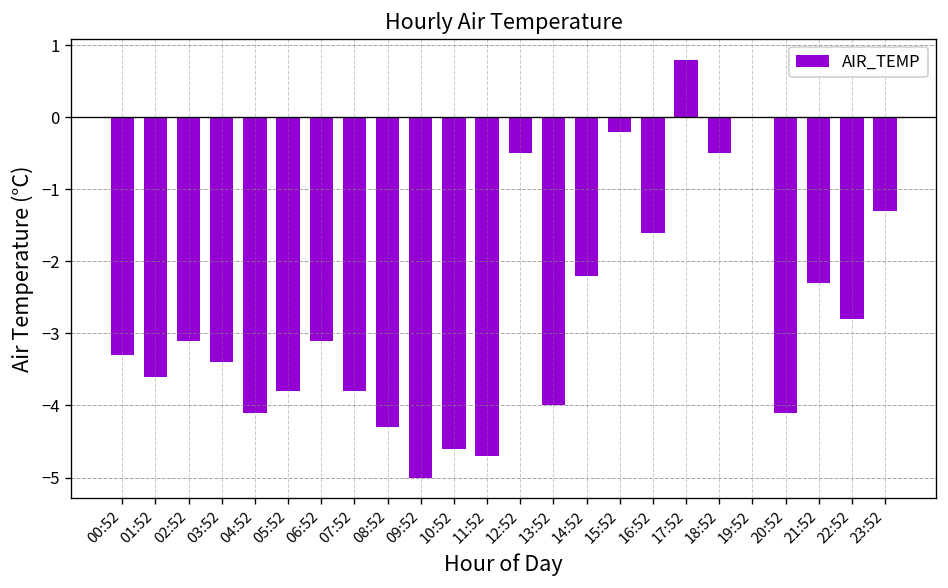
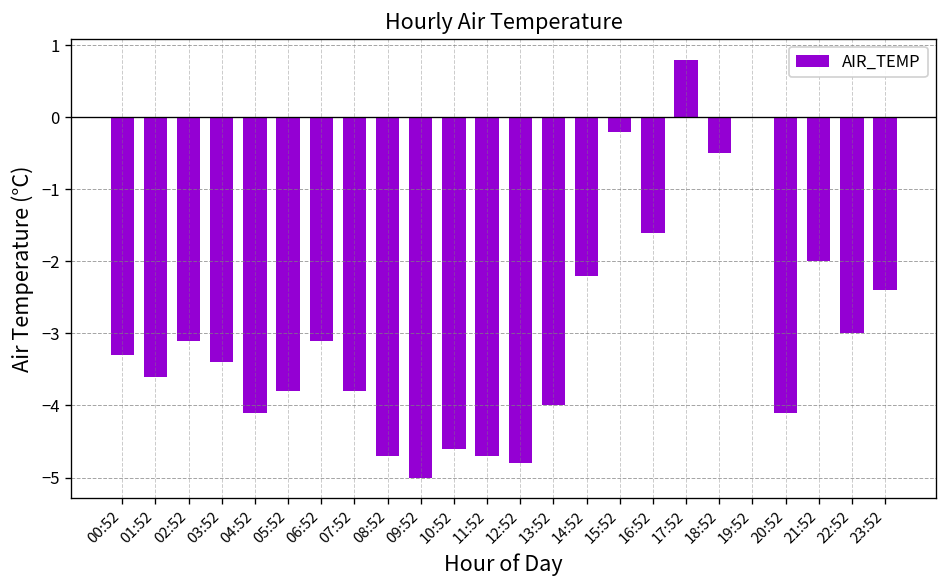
  {
    "00:52": -3.3,
    "01:52": -3.6,
    "02:52": -3.1,
    "03:52": -3.4,
    "04:52": -4.1,
    "05:52": -3.8,
    "06:52": -3.1,
    "07:52": -3.8,
-   "08:52": -4.3,
+   "08:52": -4.7,
    "09:52": -5.0,
    "10:52": -4.6,
    "11:52": -4.7,
-   "12:52": -0.5,
+   "12:52": -4.8,
    "13:52": -4.0,
    "14:52": -2.2,
    "15:52": -0.2,
    "16:52": -1.6,
    "17:52": 0.8,
    "18:52": -0.5,
    "19:52": 0.0,
    "20:52": -4.1,
-   "21:52": -2.3,
-   "22:52": -2.8,
-   "23:52": -1.3
+   "21:52": -2.0,
+   "22:52": -3.0,
+   "23:52": -2.4
  }
